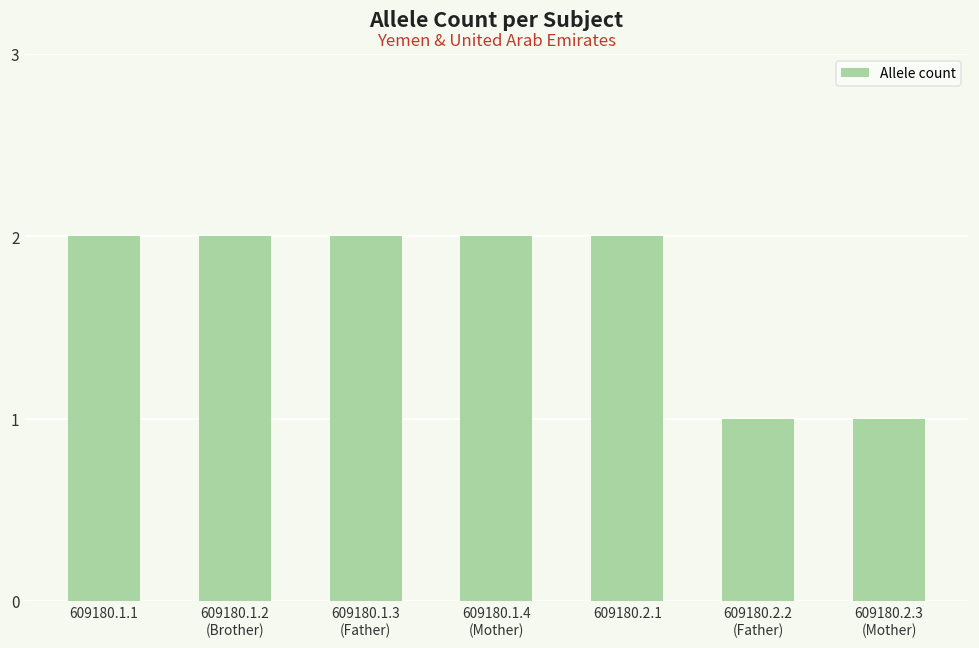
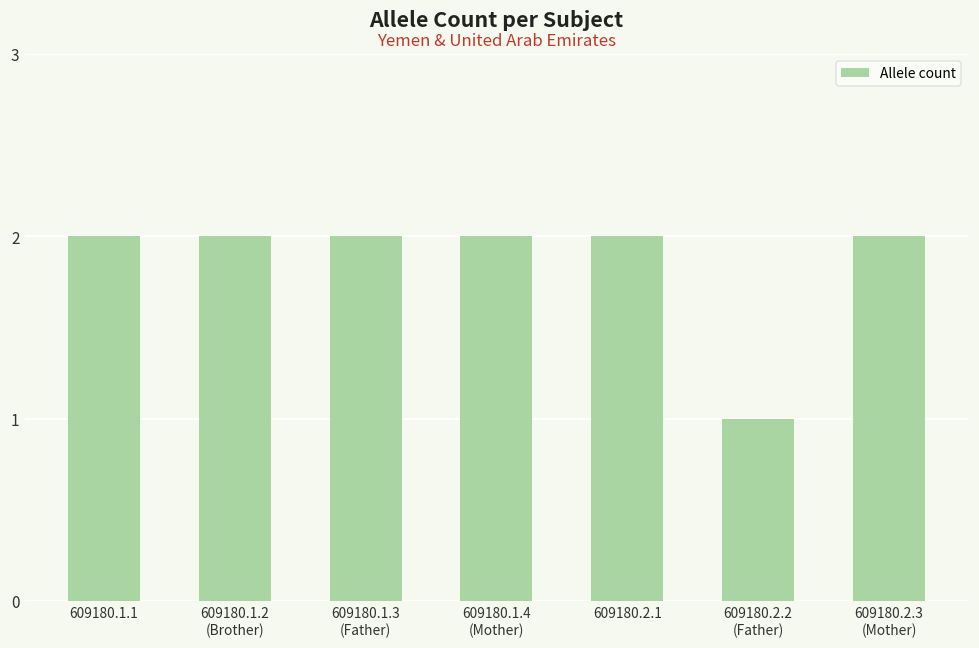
  {
    "609180.1.1": 2,
    "609180.1.2 (Brother)": 2,
    "609180.1.3 (Father)": 2,
    "609180.1.4 (Mother)": 2,
    "609180.2.1": 2,
    "609180.2.2 (Father)": 1,
-   "609180.2.3 (Mother)": 1
+   "609180.2.3 (Mother)": 2
  }
